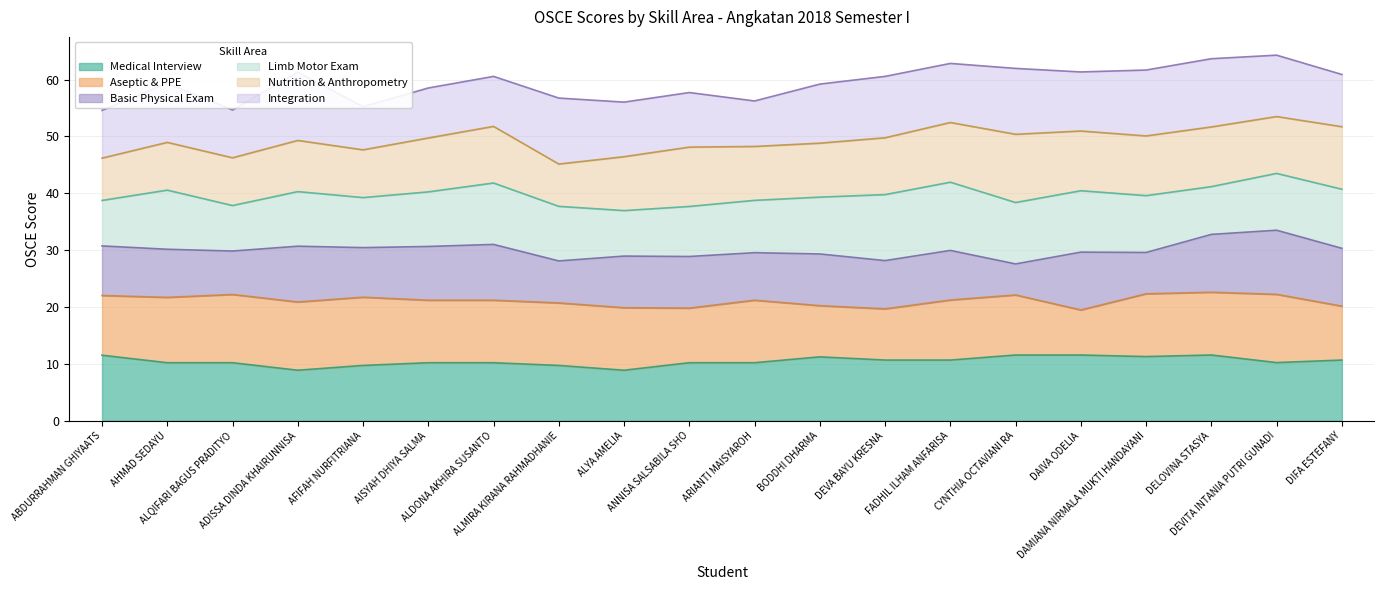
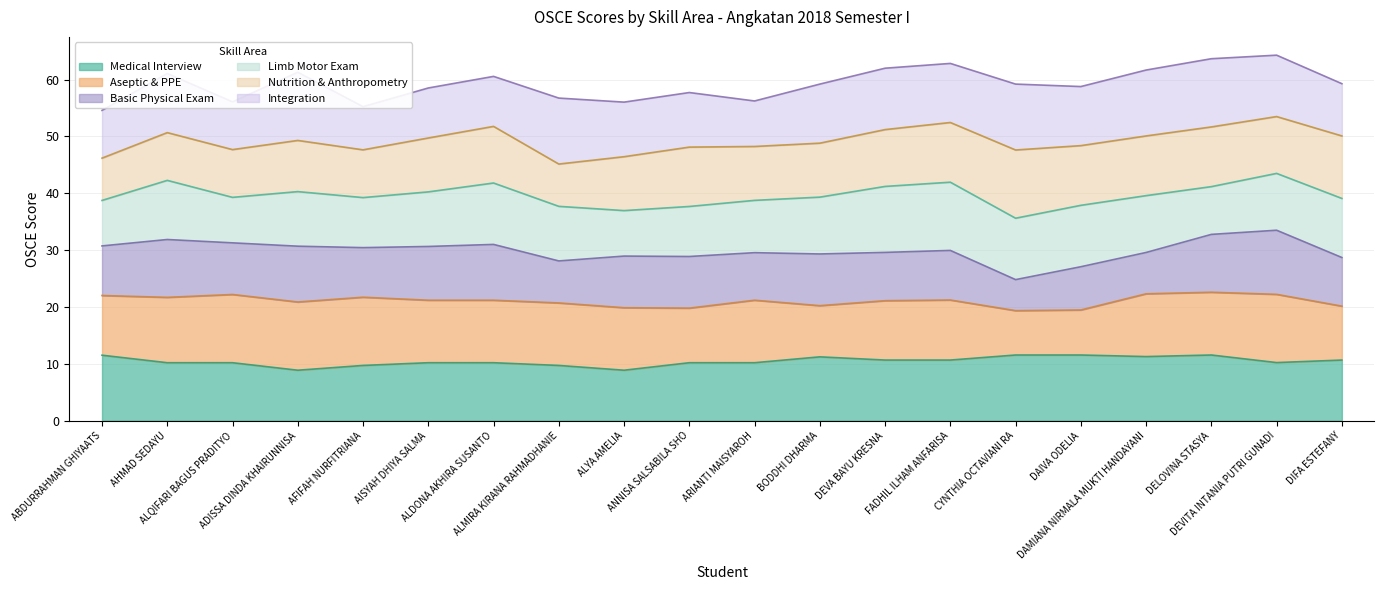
  {
    "Medical Interview": {
      "ABDURRAHMAN GHIYAATS": 12,
      "AHMAD SEDAYU": 10,
      "ALQIFARI BAGUS PRADITYO": 10,
      "ADISSA DINDA KHAIRUNNISA": 9,
      "AFIFAH NURFITRIANA": 10,
      "AISYAH DHIYA SALMA": 10,
      "ALDONA AKHIRA SUSANTO": 10,
      "ALMIRA KIRANA RAHMADHANIE": 10,
      "ALYA AMELIA": 9,
      "ANNISA SALSABILA SHO": 10,
      "ARIANTI MAISYAROH": 10,
      "BODDHI DHARMA": 11,
      "DEVA BAYU KRESNA": 11,
      "FADHIL ILHAM ANFARISA": 11,
      "CYNTHIA OCTAVIANI RA": 12,
      "DAIVA ODELIA": 12,
      "DAMIANA NIRMALA MUKTI HANDAYANI": 11,
      "DELOVINA STASYA": 12,
      "DEVITA INTANIA PUTRI GUNADI": 10,
      "DIFA ESTEFANY": 11
    },
    "Aseptic & PPE": {
      "ABDURRAHMAN GHIYAATS": 11,
      "AHMAD SEDAYU": 11,
      "ALQIFARI BAGUS PRADITYO": 12,
      "ADISSA DINDA KHAIRUNNISA": 12,
      "AFIFAH NURFITRIANA": 12,
      "AISYAH DHIYA SALMA": 11,
      "ALDONA AKHIRA SUSANTO": 11,
      "ALMIRA KIRANA RAHMADHANIE": 11,
      "ALYA AMELIA": 11,
      "ANNISA SALSABILA SHO": 10,
      "ARIANTI MAISYAROH": 11,
      "BODDHI DHARMA": 9,
-     "DEVA BAYU KRESNA": 9,
+     "DEVA BAYU KRESNA": 10,
      "FADHIL ILHAM ANFARISA": 11,
-     "CYNTHIA OCTAVIANI RA": 11,
+     "CYNTHIA OCTAVIANI RA": 8,
      "DAIVA ODELIA": 8,
      "DAMIANA NIRMALA MUKTI HANDAYANI": 11,
      "DELOVINA STASYA": 11,
      "DEVITA INTANIA PUTRI GUNADI": 12,
      "DIFA ESTEFANY": 9
    },
    "Basic Physical Exam": {
      "ABDURRAHMAN GHIYAATS": 9,
-     "AHMAD SEDAYU": 8,
-     "ALQIFARI BAGUS PRADITYO": 8,
+     "AHMAD SEDAYU": 10,
+     "ALQIFARI BAGUS PRADITYO": 9,
      "ADISSA DINDA KHAIRUNNISA": 10,
      "AFIFAH NURFITRIANA": 9,
      "AISYAH DHIYA SALMA": 9,
      "ALDONA AKHIRA SUSANTO": 10,
      "ALMIRA KIRANA RAHMADHANIE": 7,
      "ALYA AMELIA": 9,
      "ANNISA SALSABILA SHO": 9,
      "ARIANTI MAISYAROH": 8,
      "BODDHI DHARMA": 9,
      "DEVA BAYU KRESNA": 8,
      "FADHIL ILHAM ANFARISA": 9,
      "CYNTHIA OCTAVIANI RA": 5,
-     "DAIVA ODELIA": 10,
+     "DAIVA ODELIA": 8,
      "DAMIANA NIRMALA MUKTI HANDAYANI": 7,
      "DELOVINA STASYA": 10,
      "DEVITA INTANIA PUTRI GUNADI": 11,
-     "DIFA ESTEFANY": 10
+     "DIFA ESTEFANY": 9
    }
  }
